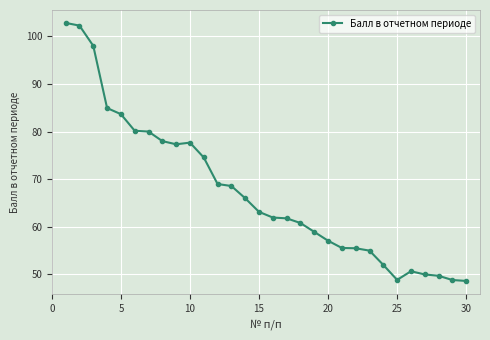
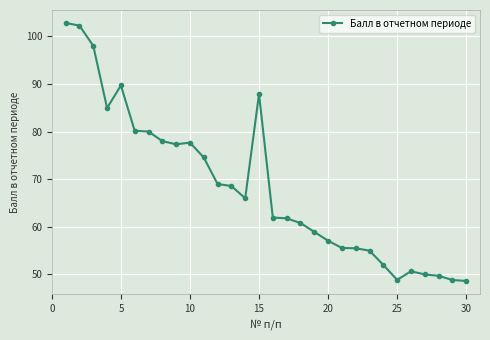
  {
-   "5": 84,
+   "5": 90,
    "10": 78,
-   "15": 63,
+   "15": 88,
    "20": 57,
    "25": 49,
    "30": 49
  }
